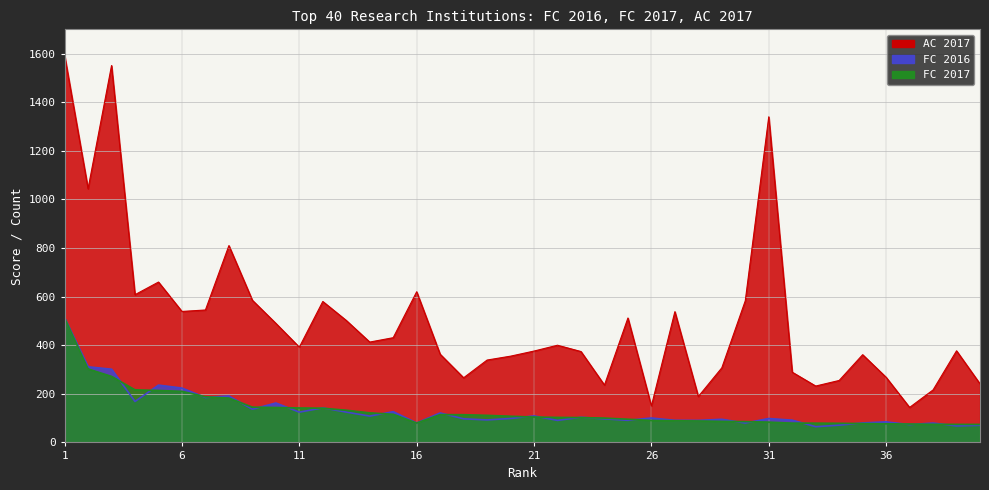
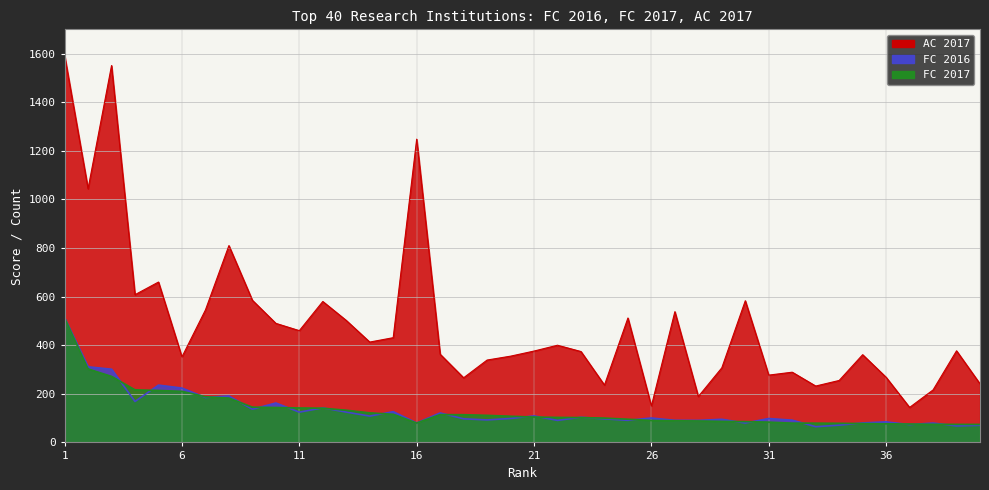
  {
    "AC 2017": {
      "1": 1590,
-     "6": 540,
-     "11": 390,
-     "16": 620,
+     "6": 350,
+     "11": 460,
+     "16": 1250,
      "21": 380,
      "26": 150,
-     "31": 1340,
+     "31": 280,
      "36": 270
    },
    "FC 2016": {
      "6": 220,
      "11": 120,
      "31": 100
    },
    "FC 2017": {
      "6": 210,
      "11": 140,
      "31": 80
    }
  }
